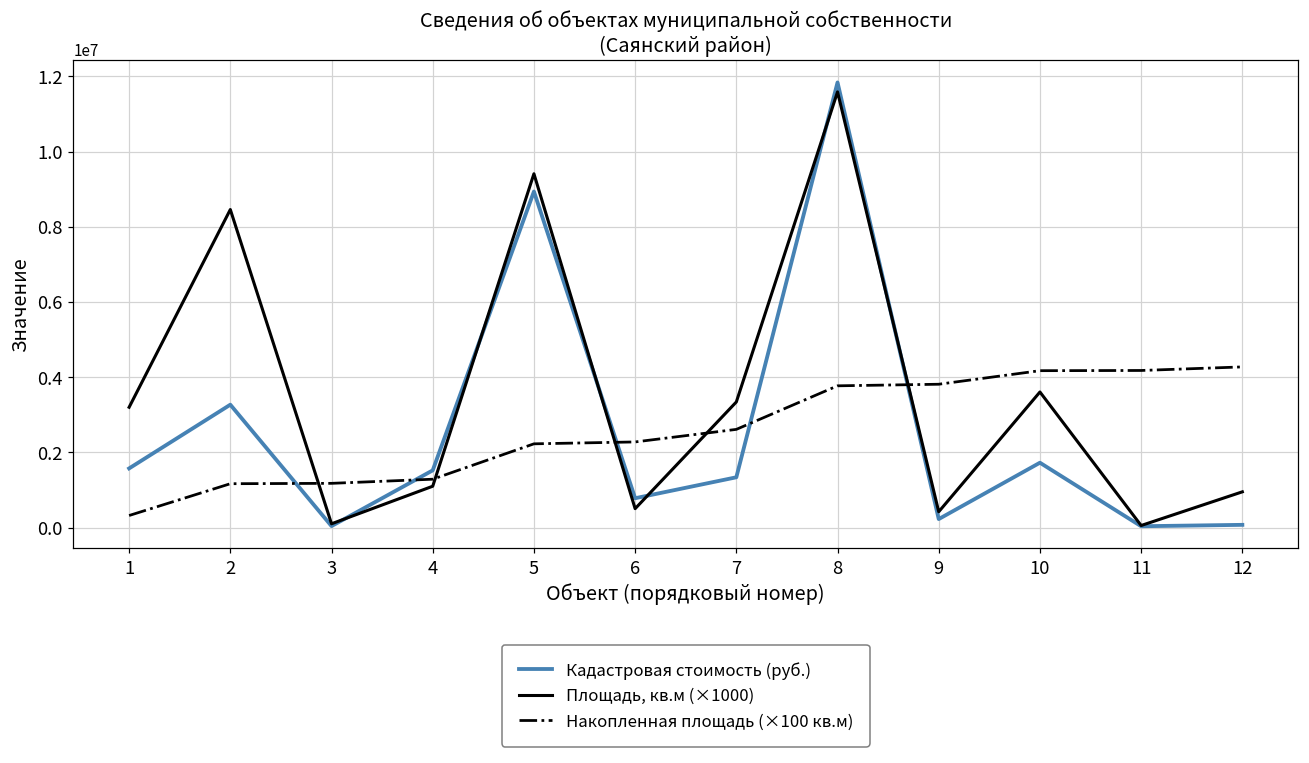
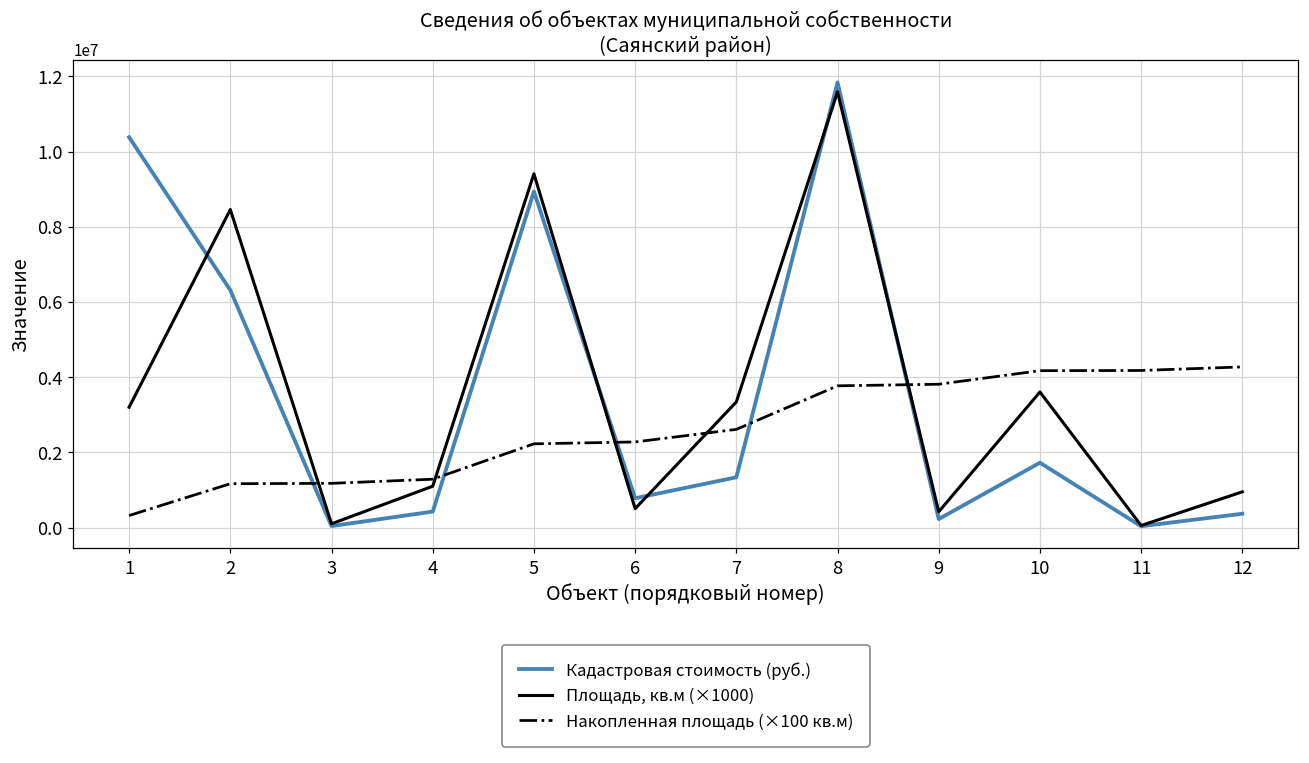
  {
    "Кадастровая стоимость (руб.)": {
-     "1": 1600000,
-     "2": 3300000,
-     "4": 1500000,
+     "1": 10400000,
+     "2": 6300000,
+     "4": 400000,
      "5": 8900000,
      "6": 800000,
      "7": 1300000,
      "8": 11800000,
      "9": 200000,
      "10": 1700000,
-     "12": 100000
+     "12": 400000
    }
  }
